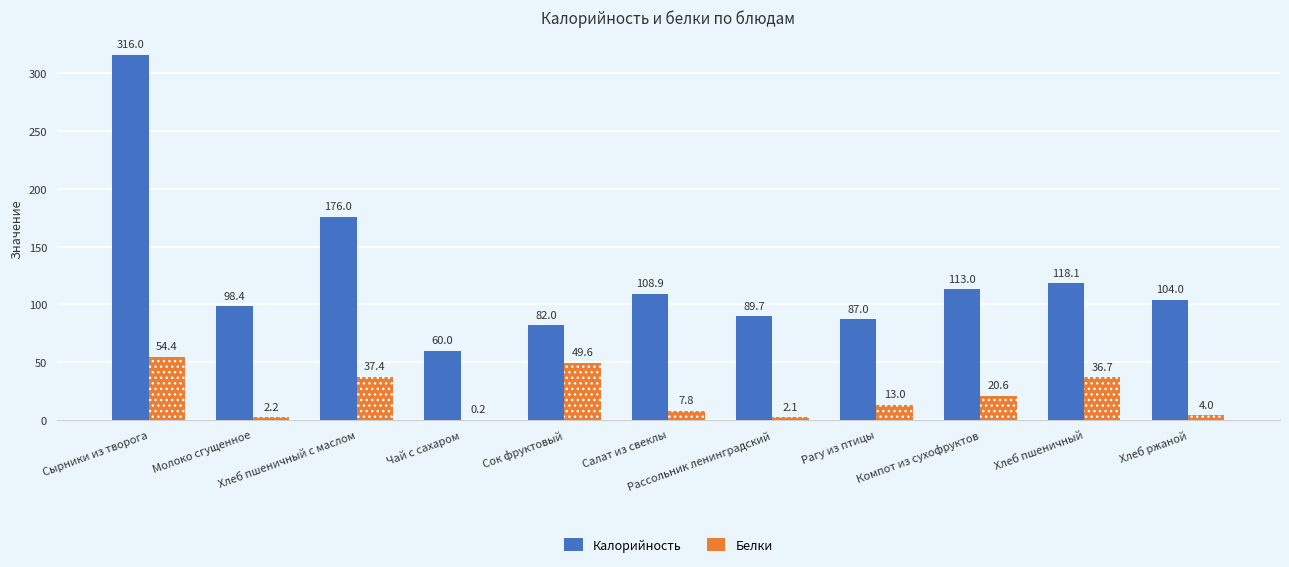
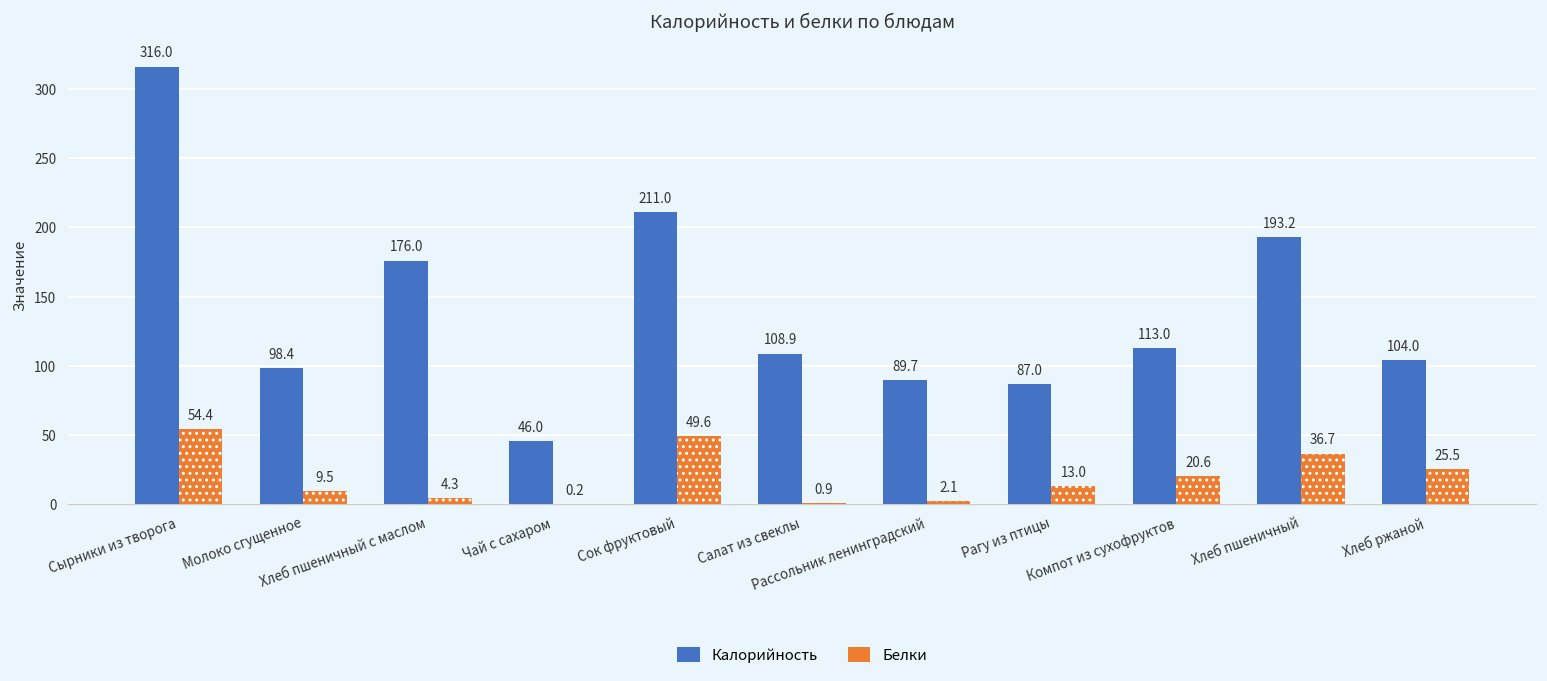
  {
    "Калорийность": {
      "Сырники из творога": 316.0,
      "Молоко сгущенное": 98.4,
      "Хлеб пшеничный с маслом": 176.0,
-     "Чай с сахаром": 60.0,
-     "Сок фруктовый": 82.0,
+     "Чай с сахаром": 46.0,
+     "Сок фруктовый": 211.0,
      "Салат из свеклы": 108.9,
      "Рассольник ленинградский": 89.7,
      "Рагу из птицы": 87.0,
      "Компот из сухофруктов": 113.0,
-     "Хлеб пшеничный": 118.1,
+     "Хлеб пшеничный": 193.2,
      "Хлеб ржаной": 104.0
    },
    "Белки": {
      "Сырники из творога": 54.4,
-     "Молоко сгущенное": 2.2,
-     "Хлеб пшеничный с маслом": 37.4,
+     "Молоко сгущенное": 9.5,
+     "Хлеб пшеничный с маслом": 4.3,
      "Чай с сахаром": 0.2,
      "Сок фруктовый": 49.6,
-     "Салат из свеклы": 7.8,
+     "Салат из свеклы": 0.9,
      "Рассольник ленинградский": 2.1,
      "Рагу из птицы": 13.0,
      "Компот из сухофруктов": 20.6,
      "Хлеб пшеничный": 36.7,
-     "Хлеб ржаной": 4.0
+     "Хлеб ржаной": 25.5
    }
  }
